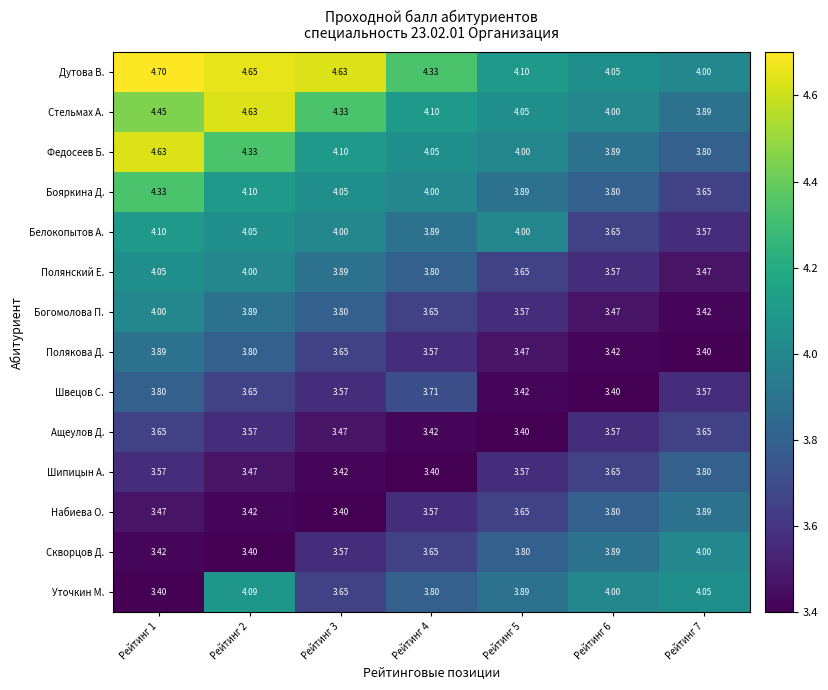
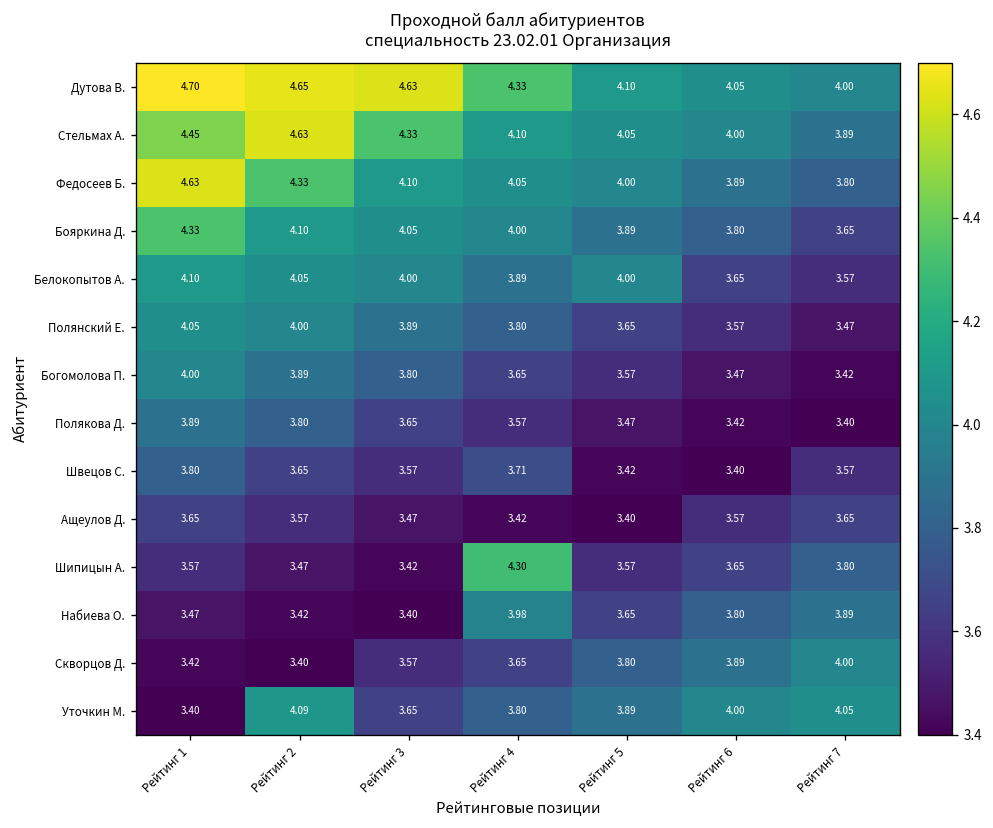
  {
    "Дутова В.": {
      "Рейтинг 1": 4.70,
      "Рейтинг 2": 4.65,
      "Рейтинг 3": 4.63,
      "Рейтинг 4": 4.33,
      "Рейтинг 5": 4.10,
      "Рейтинг 6": 4.05,
      "Рейтинг 7": 4.00
    },
    "Стельмах А.": {
      "Рейтинг 1": 4.45,
      "Рейтинг 2": 4.63,
      "Рейтинг 3": 4.33,
      "Рейтинг 4": 4.10,
      "Рейтинг 5": 4.05,
      "Рейтинг 6": 4.00,
      "Рейтинг 7": 3.89
    },
    "Федосеев Б.": {
      "Рейтинг 1": 4.63,
      "Рейтинг 2": 4.33,
      "Рейтинг 3": 4.10,
      "Рейтинг 4": 4.05,
      "Рейтинг 5": 4.00,
      "Рейтинг 6": 3.89,
      "Рейтинг 7": 3.80
    },
    "Бояркина Д.": {
      "Рейтинг 1": 4.33,
      "Рейтинг 2": 4.10,
      "Рейтинг 3": 4.05,
      "Рейтинг 4": 4.00,
      "Рейтинг 5": 3.89,
      "Рейтинг 6": 3.80,
      "Рейтинг 7": 3.65
    },
    "Белокопытов А.": {
      "Рейтинг 1": 4.10,
      "Рейтинг 2": 4.05,
      "Рейтинг 3": 4.00,
      "Рейтинг 4": 3.89,
      "Рейтинг 5": 4.00,
      "Рейтинг 6": 3.65,
      "Рейтинг 7": 3.57
    },
    "Полянский Е.": {
      "Рейтинг 1": 4.05,
      "Рейтинг 2": 4.00,
      "Рейтинг 3": 3.89,
      "Рейтинг 4": 3.80,
      "Рейтинг 5": 3.65,
      "Рейтинг 6": 3.57,
      "Рейтинг 7": 3.47
    },
    "Богомолова П.": {
      "Рейтинг 1": 4.00,
      "Рейтинг 2": 3.89,
      "Рейтинг 3": 3.80,
      "Рейтинг 4": 3.65,
      "Рейтинг 5": 3.57,
      "Рейтинг 6": 3.47,
      "Рейтинг 7": 3.42
    },
    "Полякова Д.": {
      "Рейтинг 1": 3.89,
      "Рейтинг 2": 3.80,
      "Рейтинг 3": 3.65,
      "Рейтинг 4": 3.57,
      "Рейтинг 5": 3.47,
      "Рейтинг 6": 3.42,
      "Рейтинг 7": 3.40
    },
    "Швецов С.": {
      "Рейтинг 1": 3.80,
      "Рейтинг 2": 3.65,
      "Рейтинг 3": 3.57,
      "Рейтинг 4": 3.71,
      "Рейтинг 5": 3.42,
      "Рейтинг 6": 3.40,
      "Рейтинг 7": 3.57
    },
    "Ащеулов Д.": {
      "Рейтинг 1": 3.65,
      "Рейтинг 2": 3.57,
      "Рейтинг 3": 3.47,
      "Рейтинг 4": 3.42,
      "Рейтинг 5": 3.40,
      "Рейтинг 6": 3.57,
      "Рейтинг 7": 3.65
    },
    "Шипицын А.": {
      "Рейтинг 1": 3.57,
      "Рейтинг 2": 3.47,
      "Рейтинг 3": 3.42,
-     "Рейтинг 4": 3.40,
+     "Рейтинг 4": 4.30,
      "Рейтинг 5": 3.57,
      "Рейтинг 6": 3.65,
      "Рейтинг 7": 3.80
    },
    "Набиева О.": {
      "Рейтинг 1": 3.47,
      "Рейтинг 2": 3.42,
      "Рейтинг 3": 3.40,
-     "Рейтинг 4": 3.57,
+     "Рейтинг 4": 3.98,
      "Рейтинг 5": 3.65,
      "Рейтинг 6": 3.80,
      "Рейтинг 7": 3.89
    },
    "Скворцов Д.": {
      "Рейтинг 1": 3.42,
      "Рейтинг 2": 3.40,
      "Рейтинг 3": 3.57,
      "Рейтинг 4": 3.65,
      "Рейтинг 5": 3.80,
      "Рейтинг 6": 3.89,
      "Рейтинг 7": 4.00
    },
    "Уточкин М.": {
      "Рейтинг 1": 3.40,
      "Рейтинг 2": 4.09,
      "Рейтинг 3": 3.65,
      "Рейтинг 4": 3.80,
      "Рейтинг 5": 3.89,
      "Рейтинг 6": 4.00,
      "Рейтинг 7": 4.05
    }
  }
